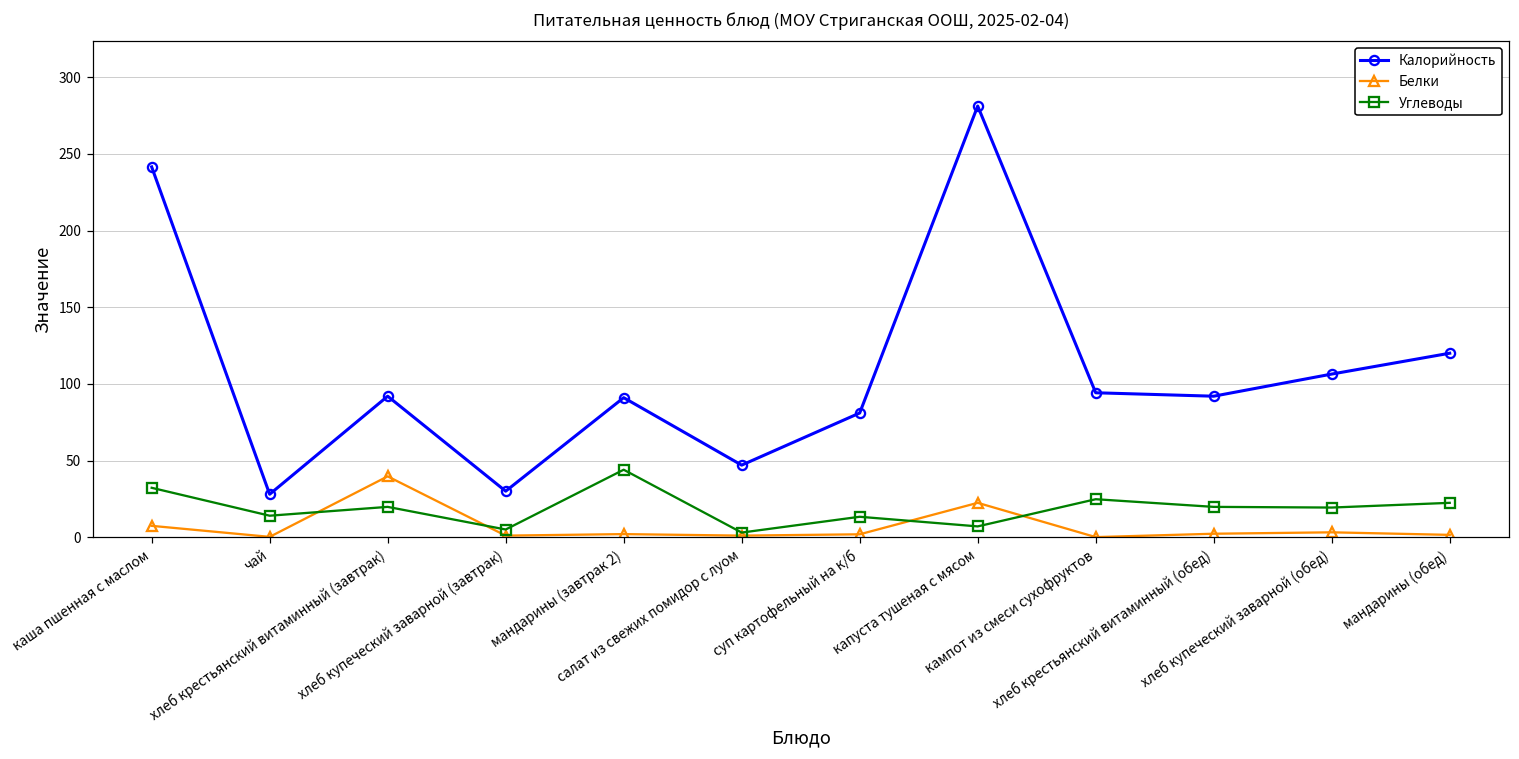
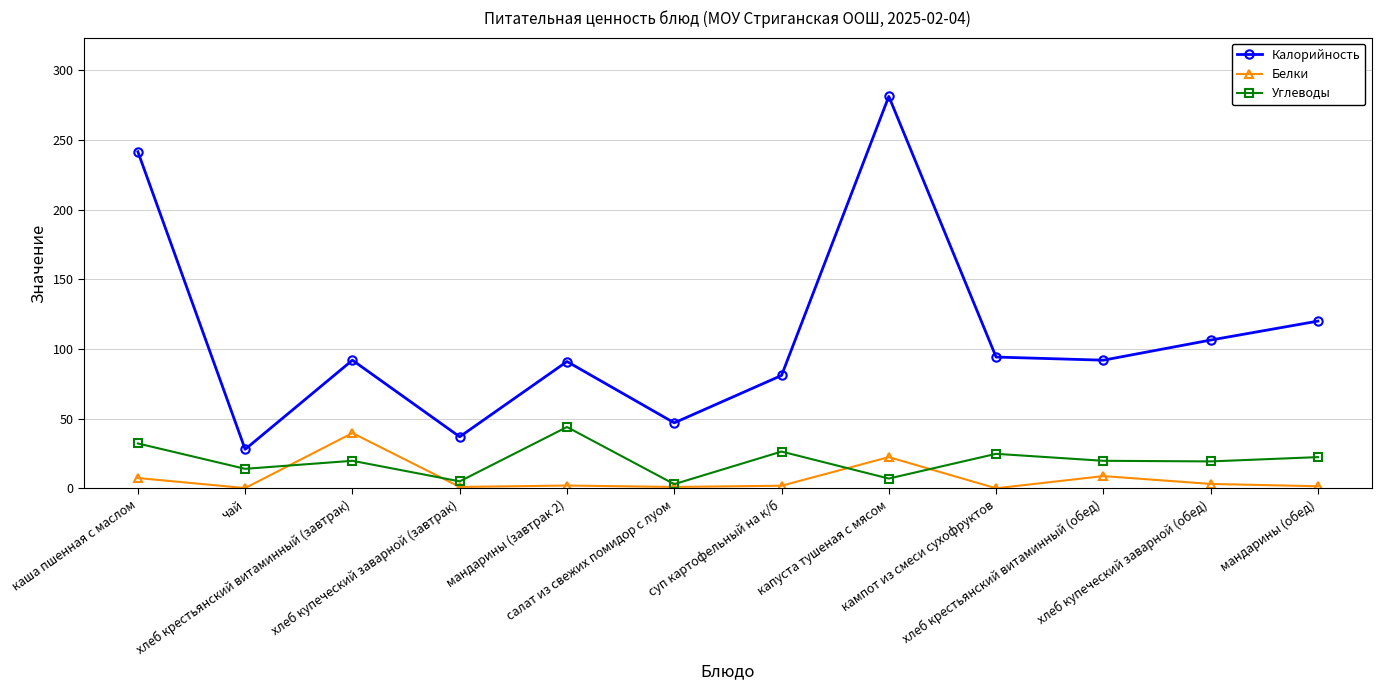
  {
    "Калорийность": {
      "каша пшенная с маслом": 242,
      "чай": 28,
      "хлеб крестьянский витаминный (завтрак)": 92,
-     "хлеб купеческий заварной (завтрак)": 30,
+     "хлеб купеческий заварной (завтрак)": 37,
      "мандарины (завтрак 2)": 91,
      "салат из свежих помидор с луом": 47,
      "суп картофельный на к/б": 81,
      "капуста тушеная с мясом": 281,
      "кампот из смеси сухофруктов": 94,
      "хлеб крестьянский витаминный (обед)": 92,
      "хлеб купеческий заварной (обед)": 106,
      "мандарины (обед)": 120
    },
    "Белки": {
      "каша пшенная с маслом": 7,
      "чай": 0,
      "хлеб крестьянский витаминный (завтрак)": 40,
      "хлеб купеческий заварной (завтрак)": 1,
      "мандарины (завтрак 2)": 2,
      "салат из свежих помидор с луом": 1,
      "суп картофельный на к/б": 2,
      "капуста тушеная с мясом": 22,
      "кампот из смеси сухофруктов": 0,
-     "хлеб крестьянский витаминный (обед)": 2,
+     "хлеб крестьянский витаминный (обед)": 9,
      "хлеб купеческий заварной (обед)": 3,
      "мандарины (обед)": 2
    },
    "Углеводы": {
      "каша пшенная с маслом": 32,
      "чай": 14,
      "хлеб крестьянский витаминный (завтрак)": 20,
      "хлеб купеческий заварной (завтрак)": 5,
      "мандарины (завтрак 2)": 44,
      "салат из свежих помидор с луом": 3,
-     "суп картофельный на к/б": 13,
+     "суп картофельный на к/б": 26,
      "капуста тушеная с мясом": 7,
      "кампот из смеси сухофруктов": 25,
      "хлеб крестьянский витаминный (обед)": 20,
      "хлеб купеческий заварной (обед)": 19,
      "мандарины (обед)": 22
    }
  }
